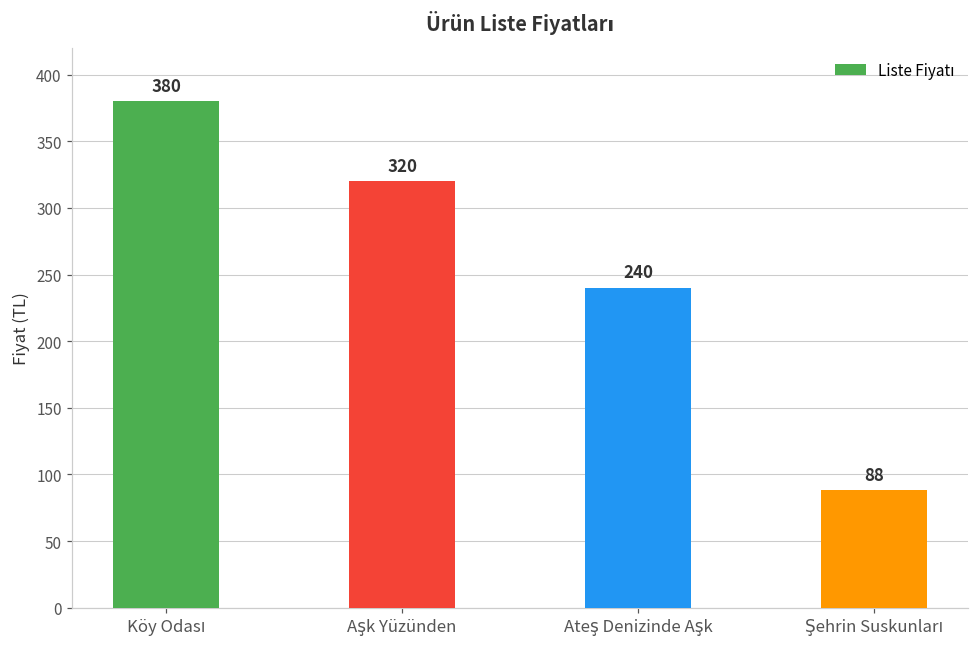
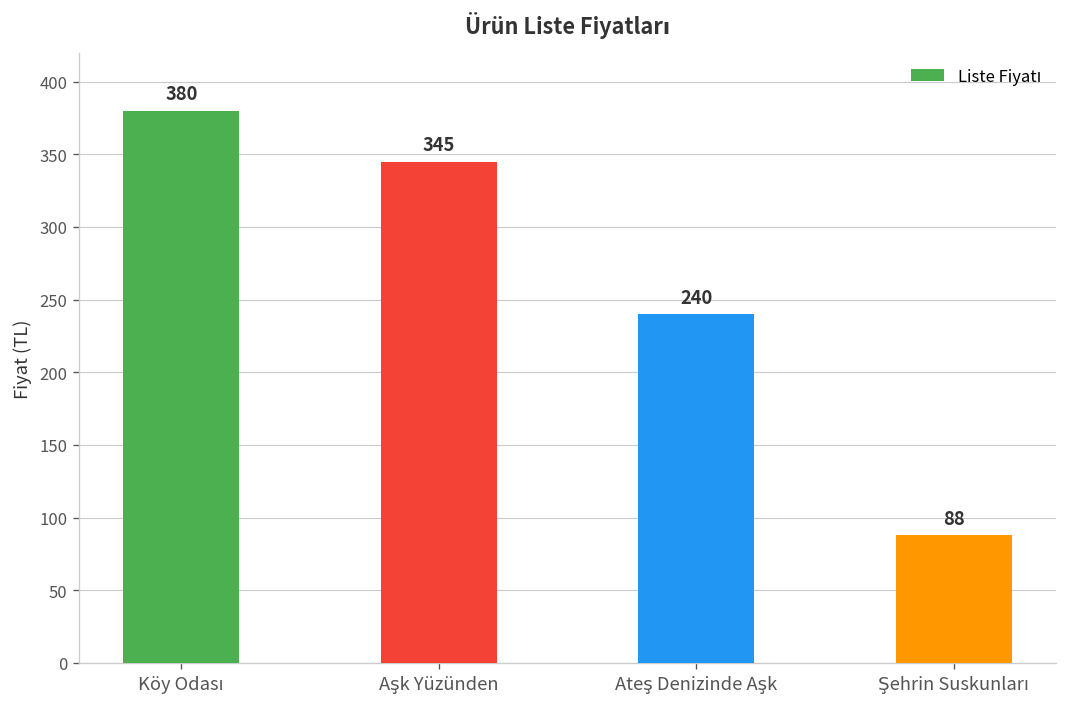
  {
    "Köy Odası": 380,
-   "Aşk Yüzünden": 320,
+   "Aşk Yüzünden": 345,
    "Ateş Denizinde Aşk": 240,
    "Şehrin Suskunları": 88
  }
